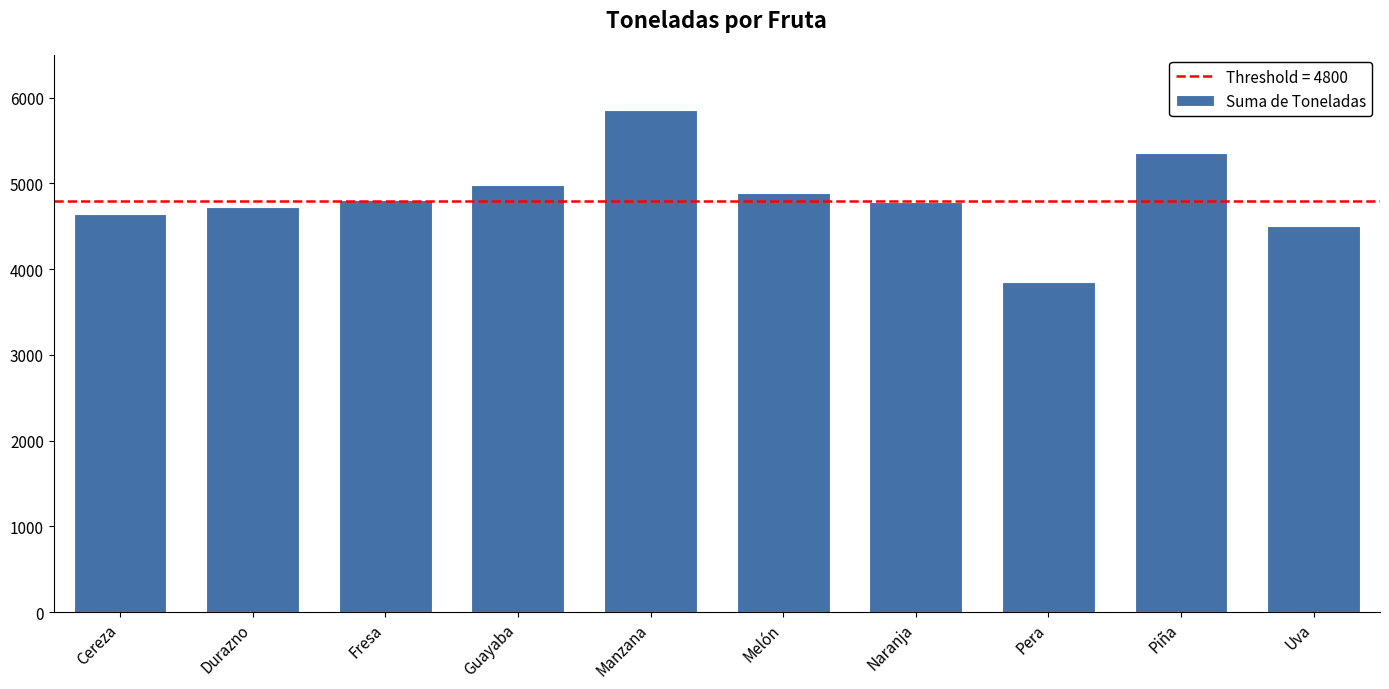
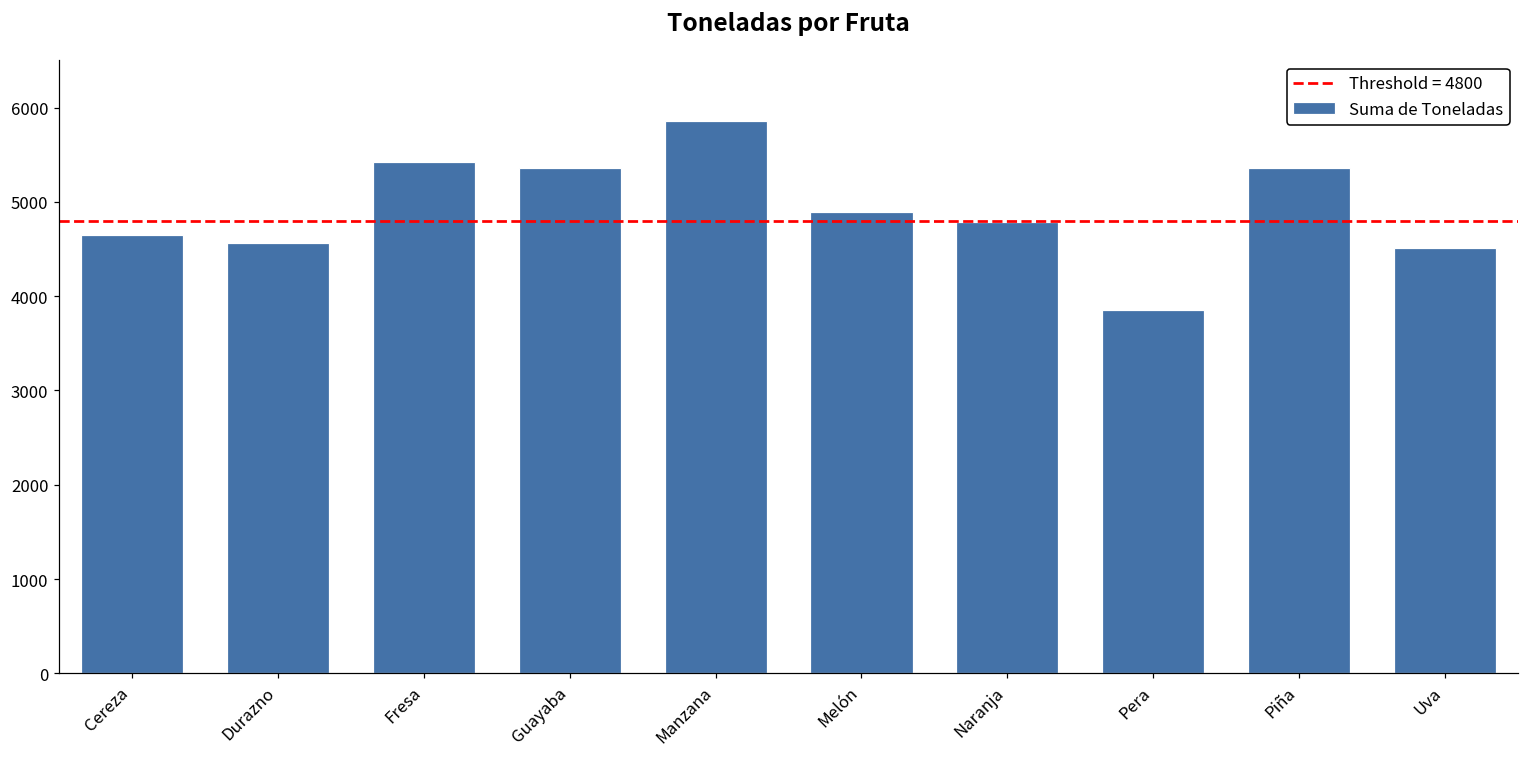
  {
    "Cereza": 4600,
-   "Durazno": 4700,
-   "Fresa": 4800,
-   "Guayaba": 5000,
+   "Durazno": 4600,
+   "Fresa": 5400,
+   "Guayaba": 5400,
    "Manzana": 5900,
    "Melón": 4900,
    "Naranja": 4800,
    "Pera": 3900,
    "Piña": 5400,
    "Uva": 4500
  }
